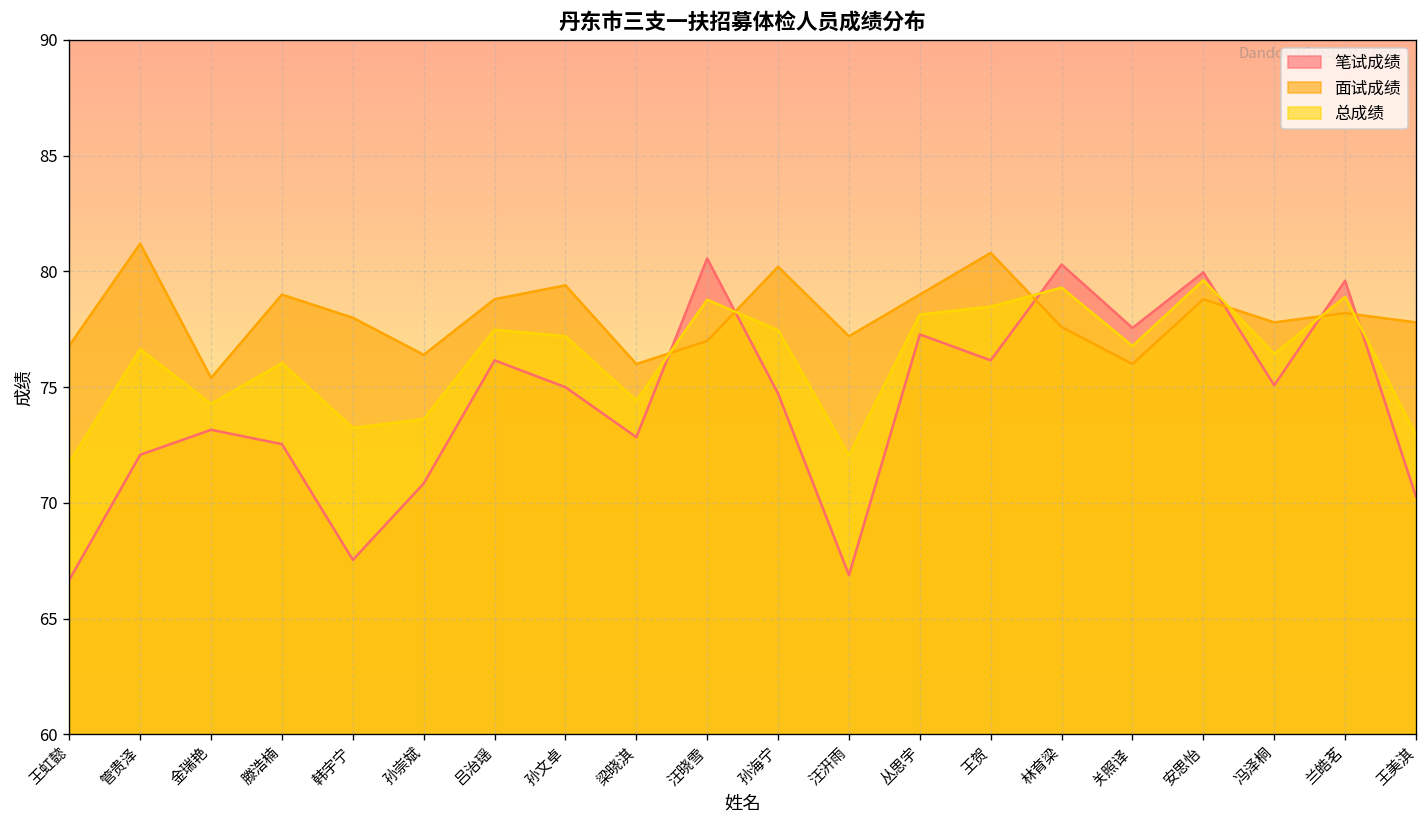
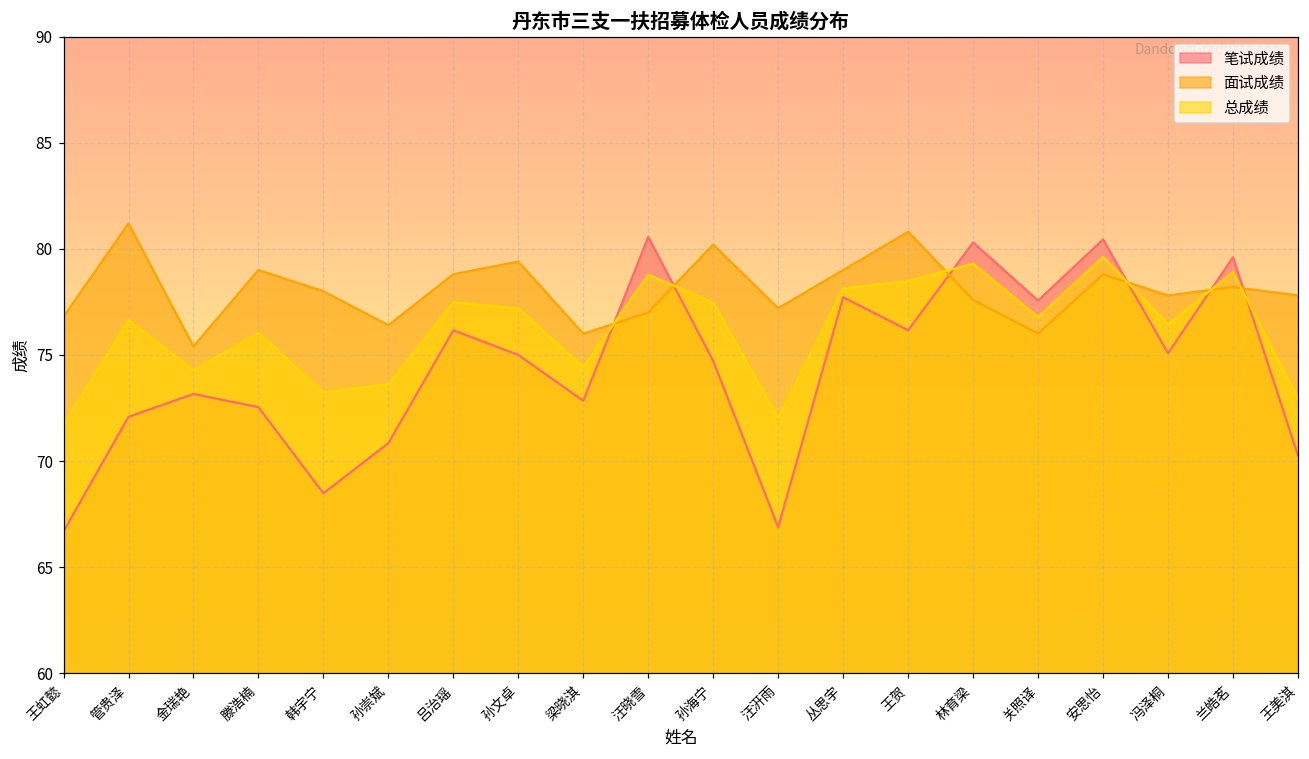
  {
    "笔试成绩": {
      "王虹懿": 66.7,
      "管贵泽": 72.1,
      "金瑞艳": 73.2,
      "滕浩楠": 72.5,
-     "韩宇宁": 67.5,
+     "韩宇宁": 68.5,
      "孙崇斌": 70.8,
      "吕治瑶": 76.2,
      "孙文卓": 75.0,
      "梁晓淇": 72.8,
      "汪晓雪": 80.6,
      "孙海宁": 74.7,
      "汪汧雨": 66.9,
-     "丛思宇": 77.3,
+     "丛思宇": 77.7,
      "王贺": 76.2,
      "林育梁": 80.3,
      "关照译": 77.6,
-     "安思怡": 80.0,
+     "安思怡": 80.4,
      "冯泽桐": 75.1,
      "兰皓茗": 79.6,
      "王美淇": 70.3
    }
  }
